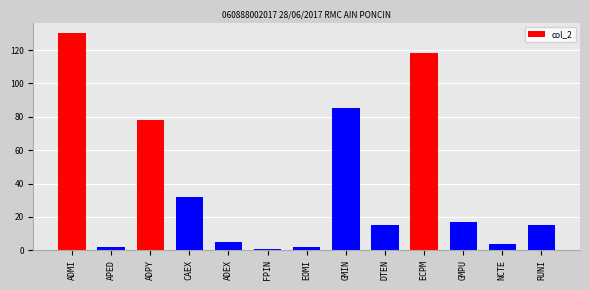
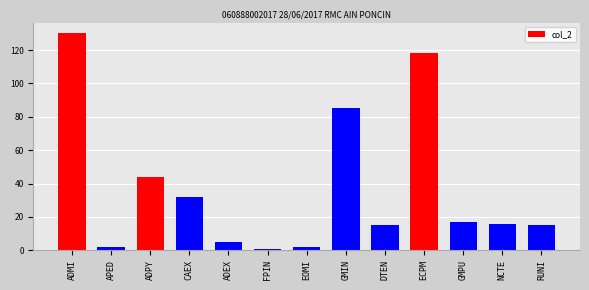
  {
    "ADMI": 130,
    "APED": 2,
-   "ADPY": 78,
+   "ADPY": 44,
    "CAEX": 32,
    "ADEX": 5,
    "EOMI": 2,
    "GMIN": 85,
    "DTEN": 15,
    "ECPM": 118,
    "GMPU": 17,
-   "NCTE": 4,
+   "NCTE": 16,
    "RUNI": 15
  }
